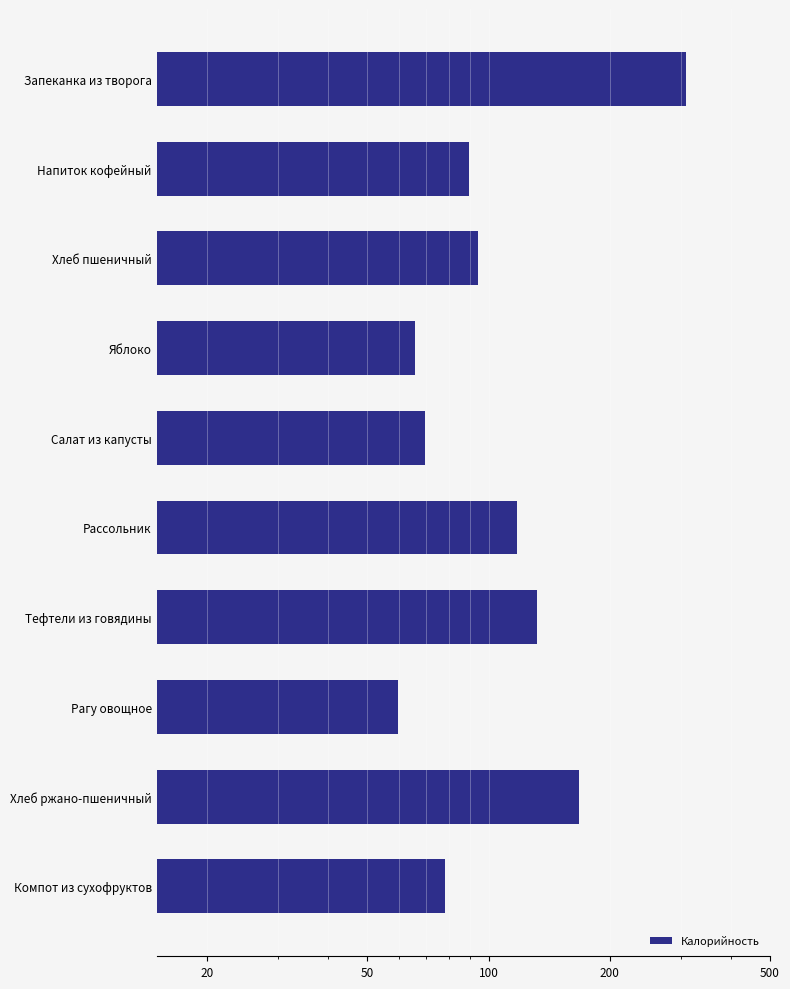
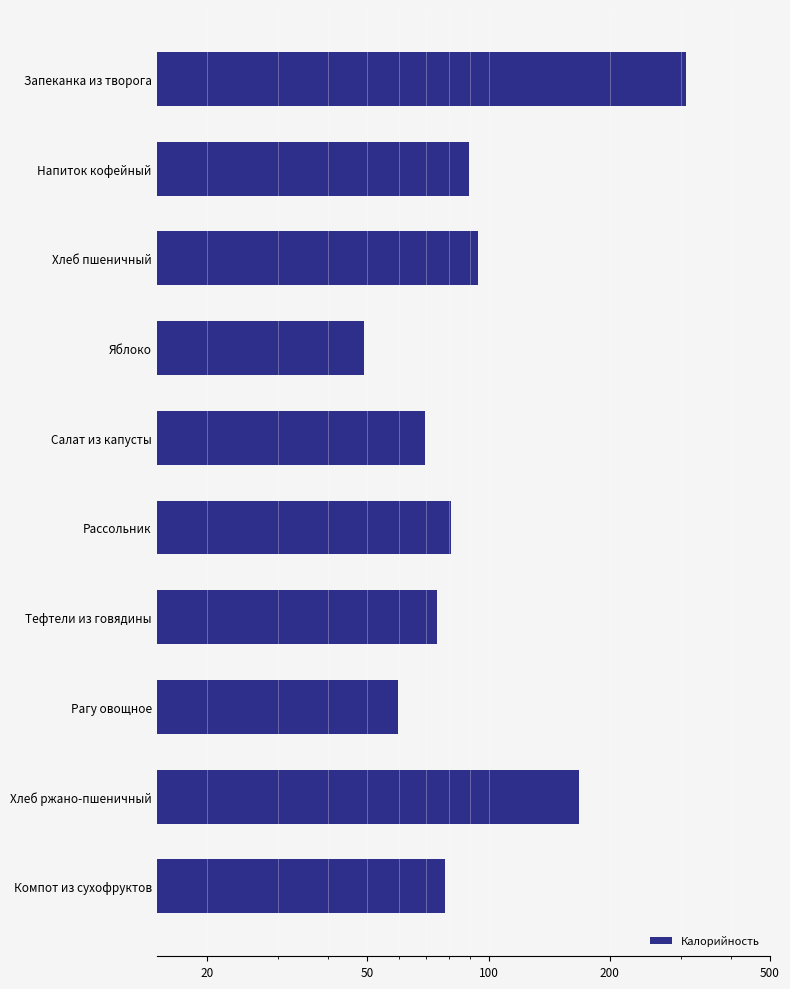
  {
    "Запеканка из творога": 310,
    "Напиток кофейный": 89,
    "Хлеб пшеничный": 94,
-   "Яблоко": 66,
+   "Яблоко": 49,
    "Салат из капусты": 70,
-   "Рассольник": 117,
-   "Тефтели из говядины": 132,
+   "Рассольник": 81,
+   "Тефтели из говядины": 74,
    "Рагу овощное": 60,
    "Хлеб ржано-пшеничный": 168,
    "Компот из сухофруктов": 78
  }
